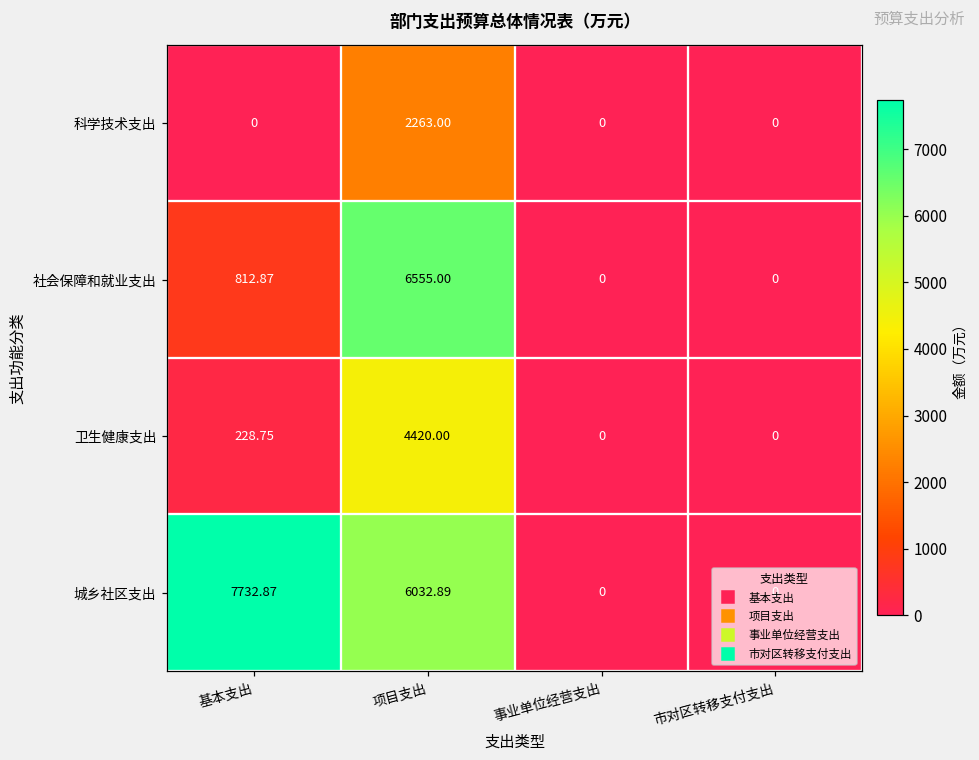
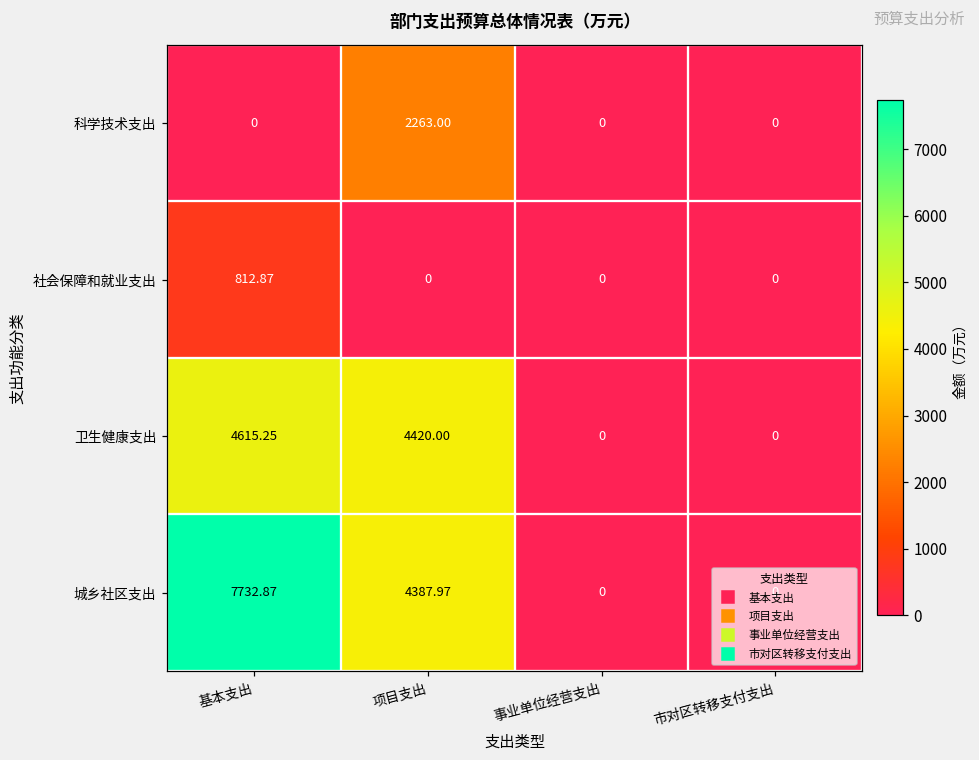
  {
    "科学技术支出": {
      "基本支出": 0,
      "项目支出": 2263.00,
      "事业单位经营支出": 0,
      "市对区转移支付支出": 0
    },
    "社会保障和就业支出": {
      "基本支出": 812.87,
-     "项目支出": 6555.00,
+     "项目支出": 0,
      "事业单位经营支出": 0,
      "市对区转移支付支出": 0
    },
    "卫生健康支出": {
-     "基本支出": 228.75,
+     "基本支出": 4615.25,
      "项目支出": 4420.00,
      "事业单位经营支出": 0,
      "市对区转移支付支出": 0
    },
    "城乡社区支出": {
      "基本支出": 7732.87,
-     "项目支出": 6032.89,
+     "项目支出": 4387.97,
      "事业单位经营支出": 0
    }
  }
